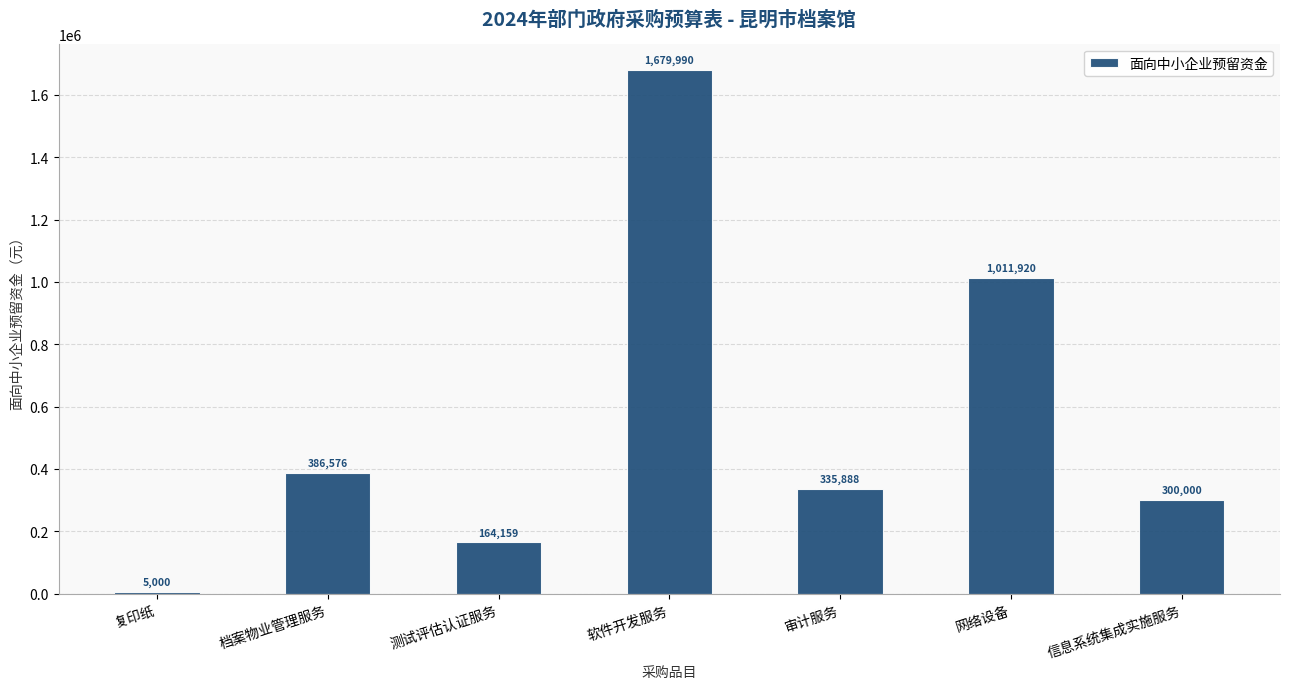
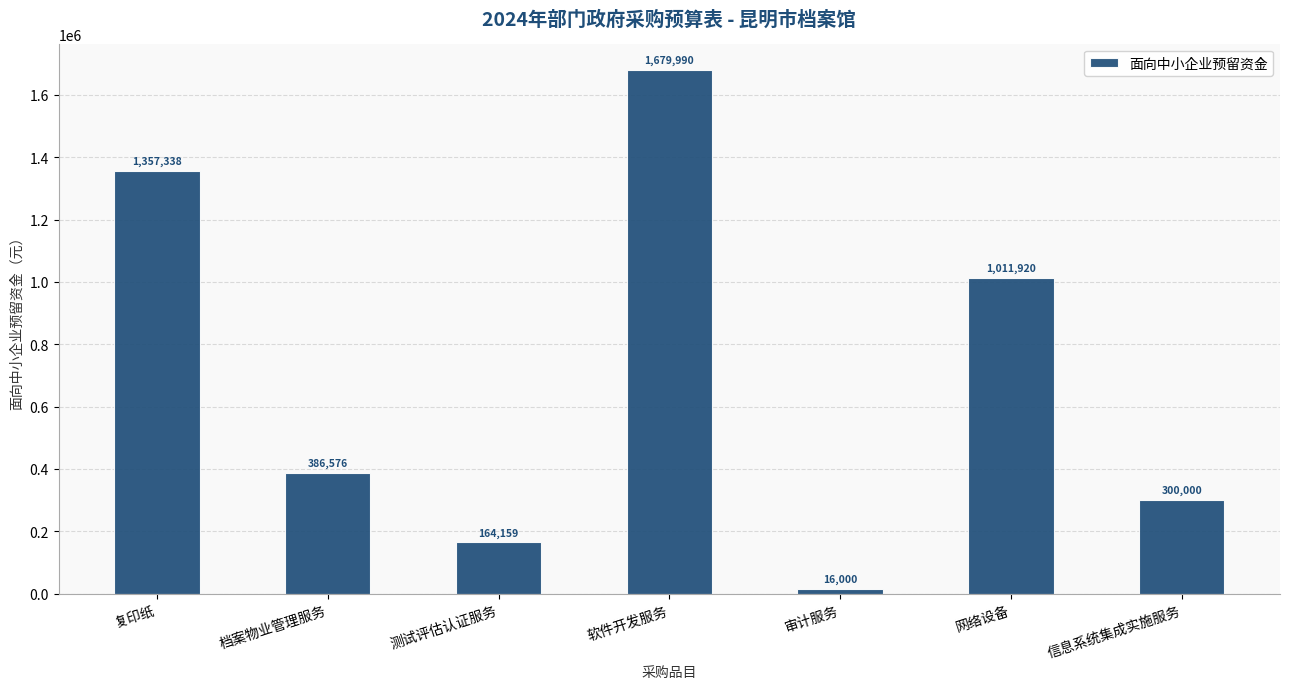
  {
-   "复印纸": "5,000",
+   "复印纸": "1,357,338",
    "档案物业管理服务": "386,576",
    "测试评估认证服务": "164,159",
    "软件开发服务": "1,679,990",
-   "审计服务": "335,888",
+   "审计服务": "16,000",
    "网络设备": "1,011,920",
    "信息系统集成实施服务": "300,000"
  }
